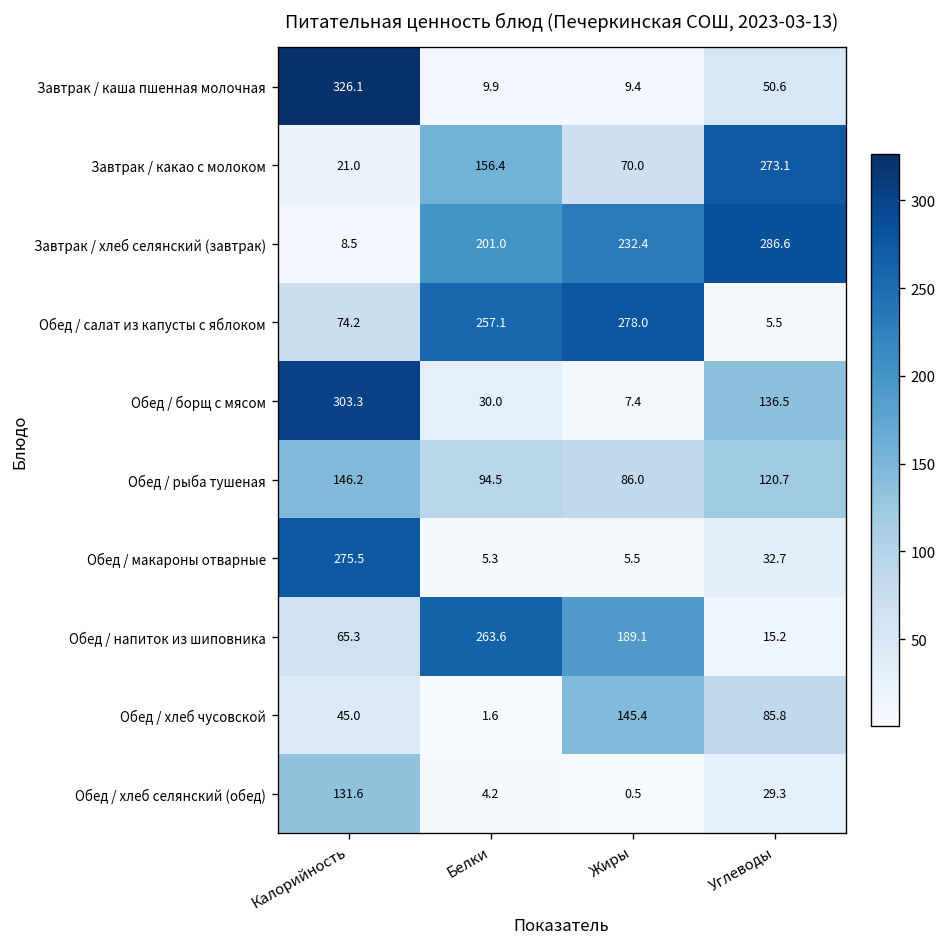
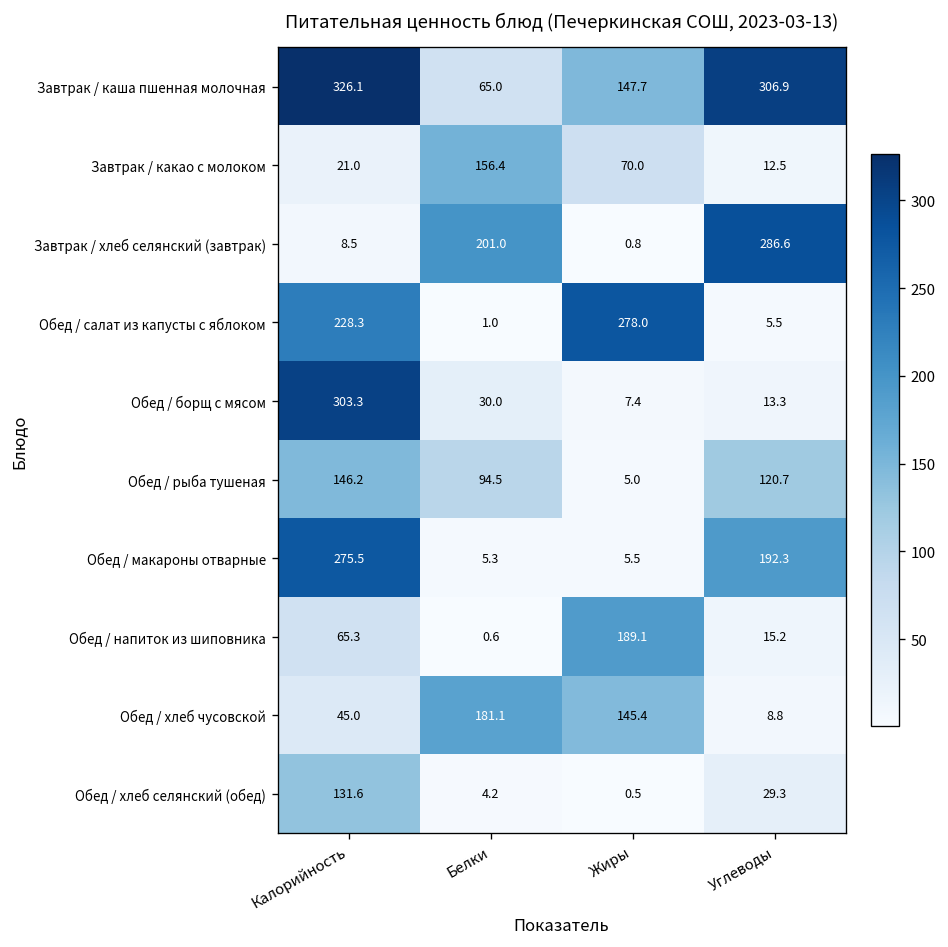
  {
    "Завтрак / каша пшенная молочная": {
      "Калорийность": 326.1,
-     "Белки": 9.9,
-     "Жиры": 9.4,
-     "Углеводы": 50.6
+     "Белки": 65.0,
+     "Жиры": 147.7,
+     "Углеводы": 306.9
    },
    "Завтрак / какао с молоком": {
      "Калорийность": 21.0,
      "Белки": 156.4,
      "Жиры": 70.0,
-     "Углеводы": 273.1
+     "Углеводы": 12.5
    },
    "Завтрак / хлеб селянский (завтрак)": {
      "Калорийность": 8.5,
      "Белки": 201.0,
-     "Жиры": 232.4,
+     "Жиры": 0.8,
      "Углеводы": 286.6
    },
    "Обед / салат из капусты с яблоком": {
-     "Калорийность": 74.2,
-     "Белки": 257.1,
+     "Калорийность": 228.3,
+     "Белки": 1.0,
      "Жиры": 278.0,
      "Углеводы": 5.5
    },
    "Обед / борщ с мясом": {
      "Калорийность": 303.3,
      "Белки": 30.0,
      "Жиры": 7.4,
-     "Углеводы": 136.5
+     "Углеводы": 13.3
    },
    "Обед / рыба тушеная": {
      "Калорийность": 146.2,
      "Белки": 94.5,
-     "Жиры": 86.0,
+     "Жиры": 5.0,
      "Углеводы": 120.7
    },
    "Обед / макароны отварные": {
      "Калорийность": 275.5,
      "Белки": 5.3,
      "Жиры": 5.5,
-     "Углеводы": 32.7
+     "Углеводы": 192.3
    },
    "Обед / напиток из шиповника": {
      "Калорийность": 65.3,
-     "Белки": 263.6,
+     "Белки": 0.6,
      "Жиры": 189.1,
      "Углеводы": 15.2
    },
    "Обед / хлеб чусовской": {
      "Калорийность": 45.0,
-     "Белки": 1.6,
+     "Белки": 181.1,
      "Жиры": 145.4,
-     "Углеводы": 85.8
+     "Углеводы": 8.8
    },
    "Обед / хлеб селянский (обед)": {
      "Калорийность": 131.6,
      "Белки": 4.2,
      "Жиры": 0.5,
      "Углеводы": 29.3
    }
  }
